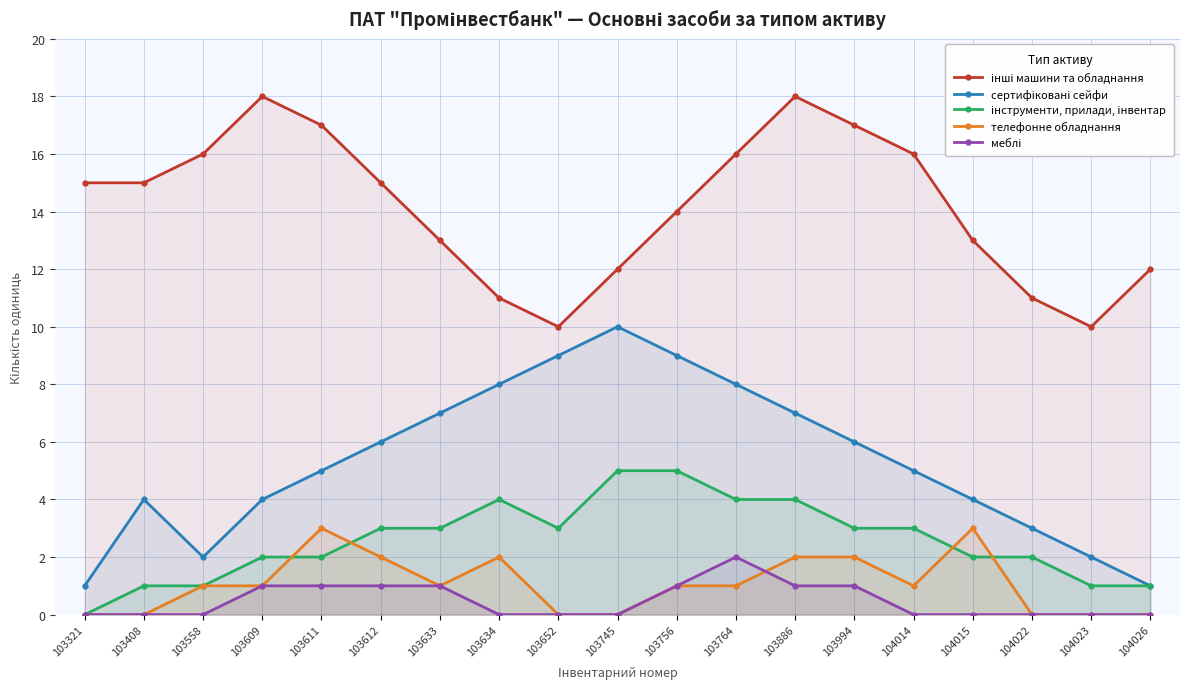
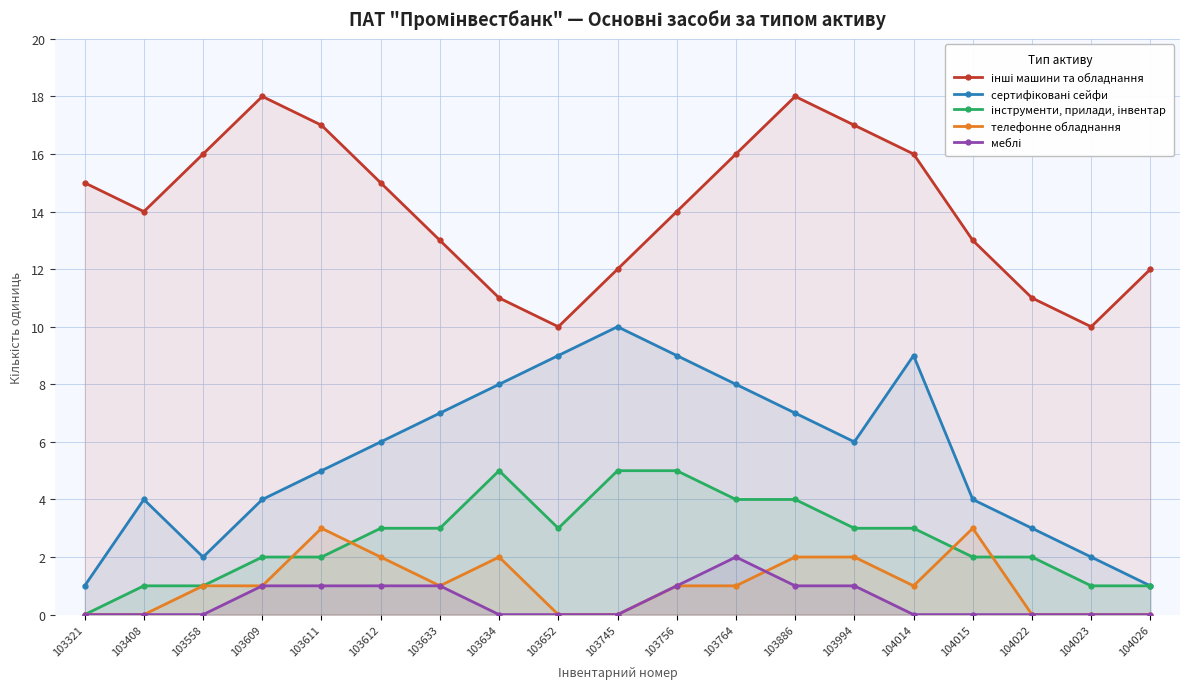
  {
    "інші машини та обладнання": {
      "103321": 15,
-     "103408": 15,
+     "103408": 14,
      "103558": 16,
      "103609": 18,
      "103611": 17,
      "103612": 15,
      "103633": 13,
      "103634": 11,
      "103652": 10,
      "103745": 12,
      "103756": 14,
      "103764": 16,
      "103886": 18,
      "103994": 17,
      "104014": 16,
      "104015": 13,
      "104022": 11,
      "104023": 10,
      "104026": 12
    },
    "сертифіковані сейфи": {
      "103321": 1,
      "103408": 4,
      "103558": 2,
      "103609": 4,
      "103611": 5,
      "103612": 6,
      "103633": 7,
      "103634": 8,
      "103652": 9,
      "103745": 10,
      "103756": 9,
      "103764": 8,
      "103886": 7,
      "103994": 6,
-     "104014": 5,
+     "104014": 9,
      "104015": 4,
      "104022": 3,
      "104023": 2
    },
    "інструменти, прилади, інвентар": {
      "103408": 1,
      "103609": 2,
      "103611": 2,
      "103612": 3,
      "103633": 3,
-     "103634": 4,
+     "103634": 5,
      "103652": 3,
      "103745": 5,
      "103756": 5,
      "103764": 4,
      "103886": 4,
      "103994": 3,
      "104014": 3,
      "104015": 2,
      "104022": 2,
      "104023": 1
    },
    "телефонне обладнання": {
      "103611": 3,
      "103612": 2,
      "103634": 2,
      "103764": 1,
      "103886": 2,
      "103994": 2,
      "104014": 1,
      "104015": 3
    },
    "меблі": {
      "103558": 0,
      "103611": 1,
      "103612": 1,
      "103634": 0,
      "103764": 2,
      "103886": 1,
      "103994": 1,
      "104014": 0,
      "104015": 0
    }
  }
